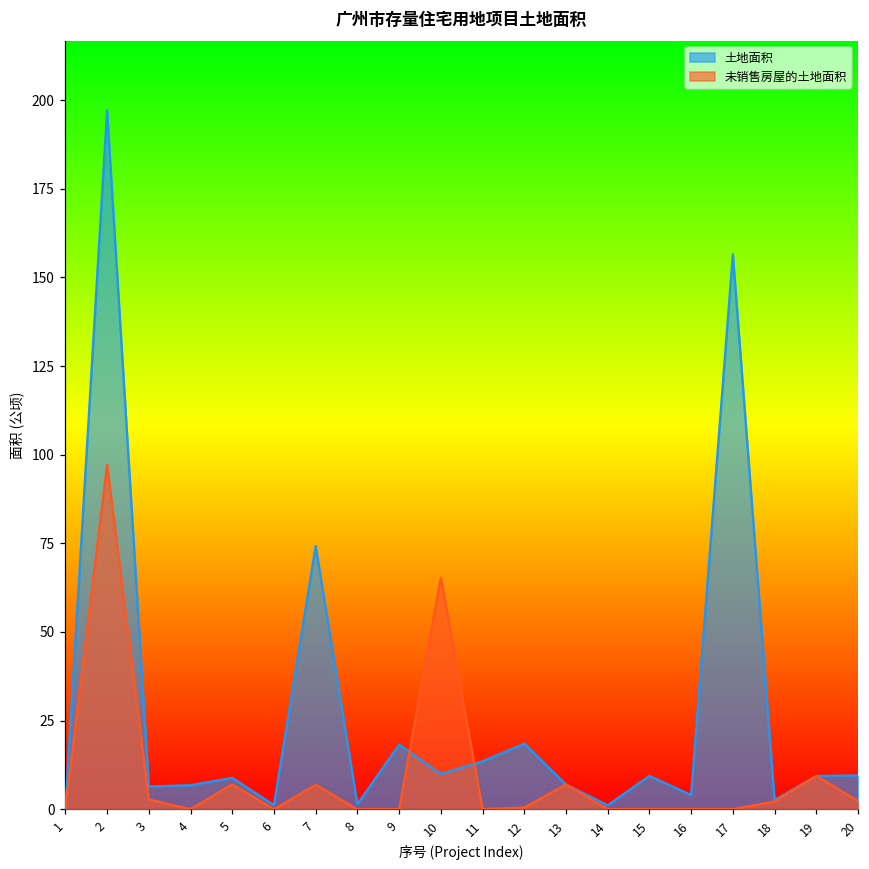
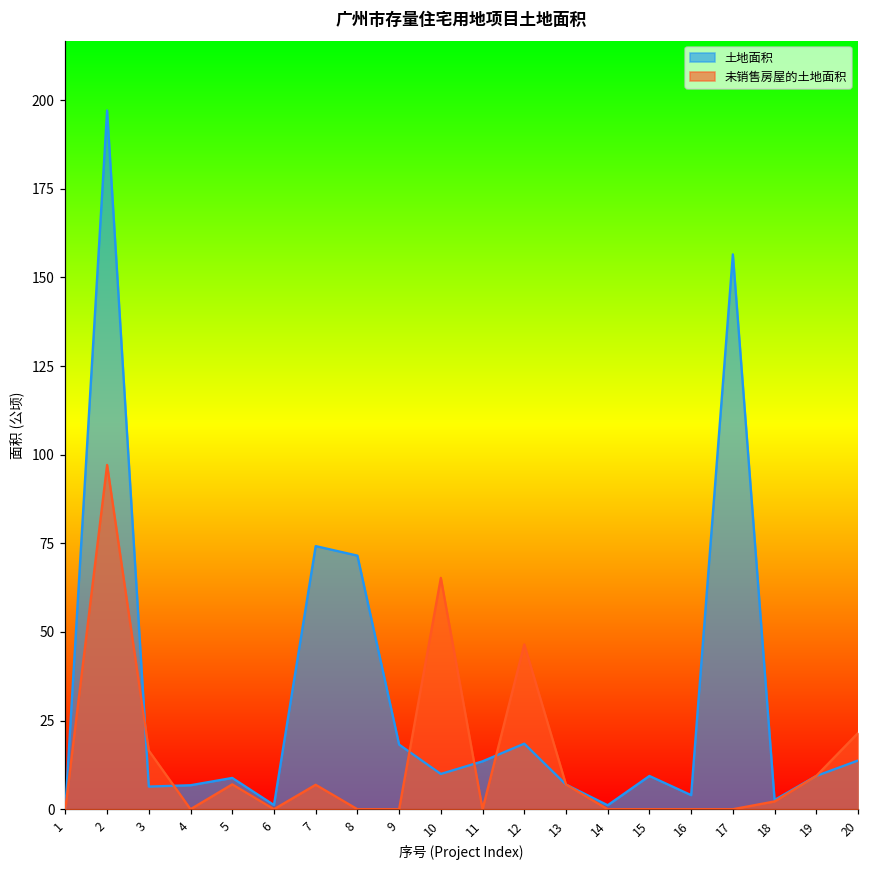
  {
    "土地面积": {
      "2": 197,
      "3": 6,
      "4": 7,
      "5": 9,
      "6": 1,
      "7": 74,
-     "8": 1,
+     "8": 72,
      "9": 18,
      "10": 10,
      "11": 14,
      "12": 18,
      "14": 1,
      "15": 9,
      "16": 4,
      "17": 157,
-     "20": 9
+     "20": 14
    },
    "未销售房屋的土地面积": {
      "2": 97,
-     "3": 3,
+     "3": 17,
      "4": 0,
      "5": 7,
      "6": 0,
      "7": 7,
      "8": 0,
      "9": 0,
      "10": 65,
      "11": 0,
-     "12": 0,
+     "12": 46,
      "14": 0,
      "15": 0,
      "16": 0,
      "17": 0,
-     "20": 2
+     "20": 22
    }
  }
